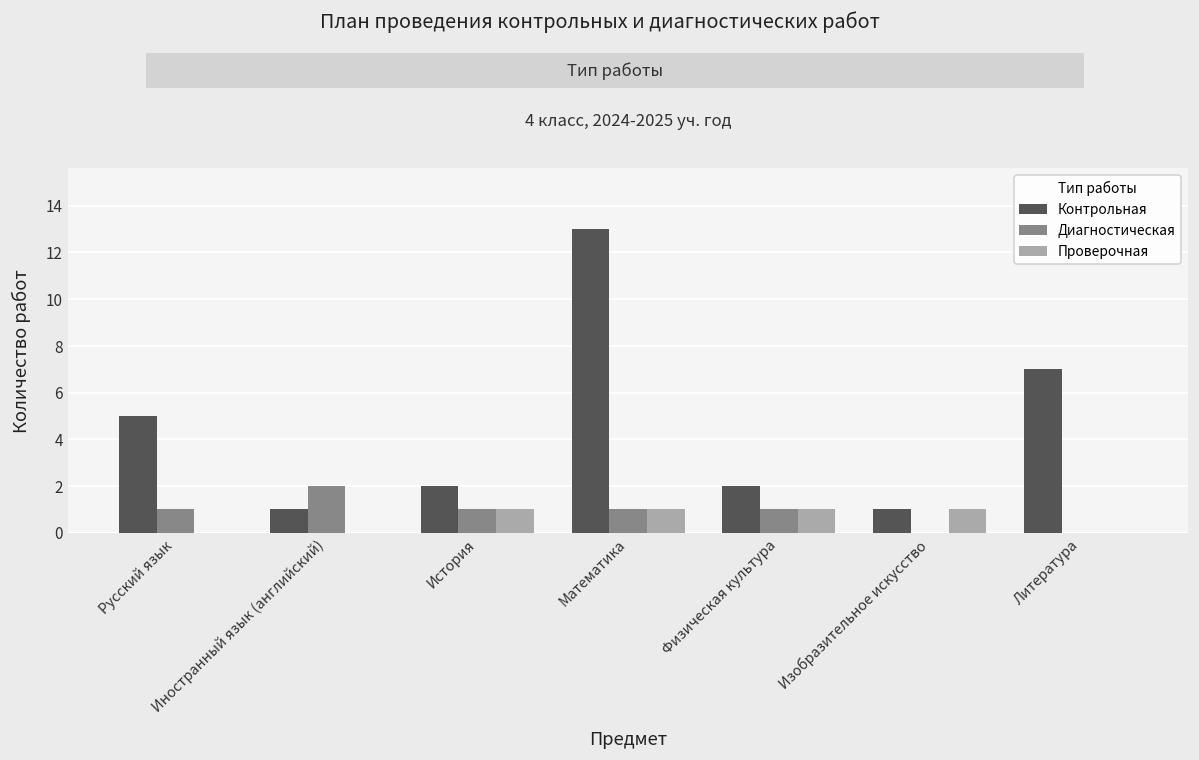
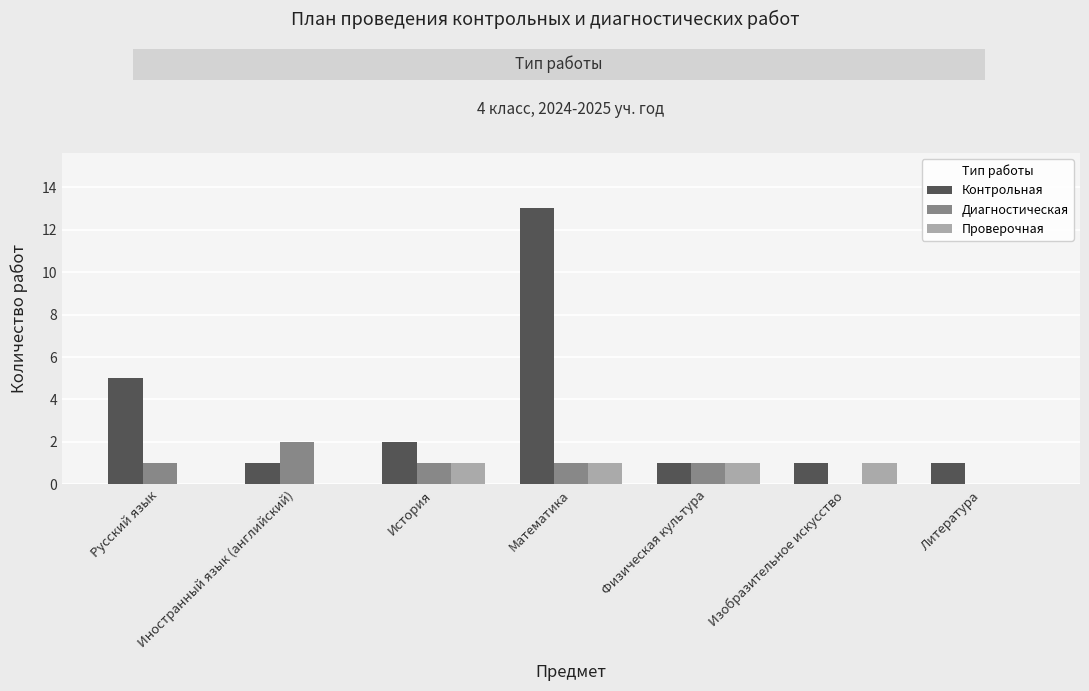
  {
    "Контрольная": {
      "Русский язык": 5,
      "Иностранный язык (английский)": 1,
      "История": 2,
      "Математика": 13,
-     "Физическая культура": 2,
+     "Физическая культура": 1,
      "Изобразительное искусство": 1,
-     "Литература": 7
+     "Литература": 1
    }
  }
